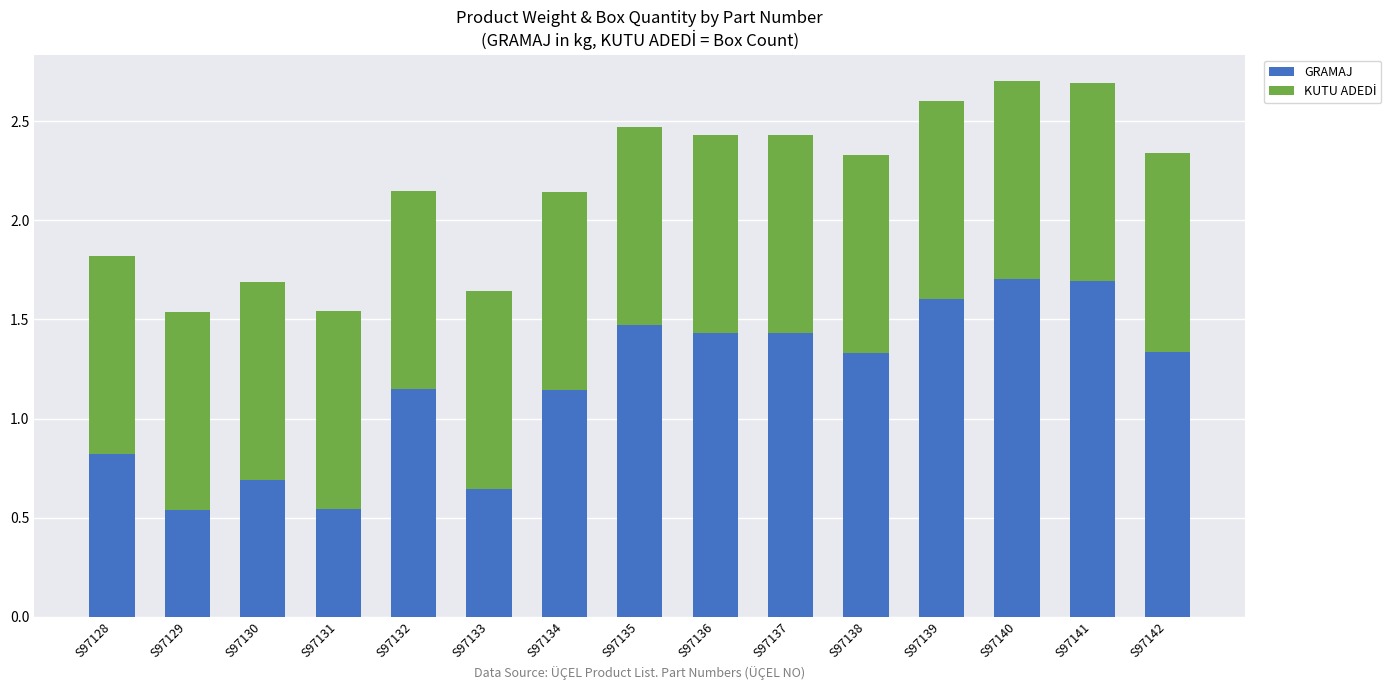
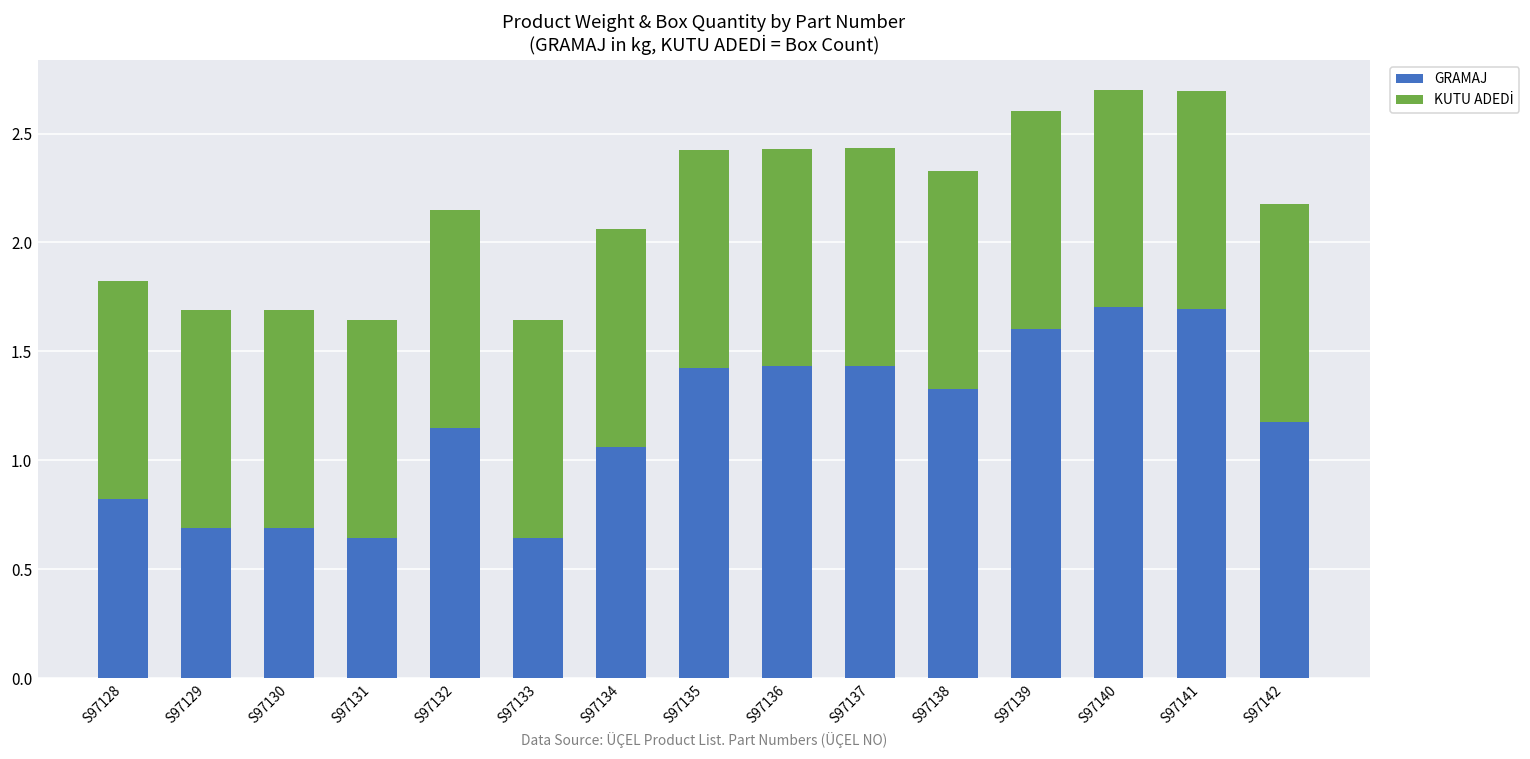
  {
    "GRAMAJ": {
      "S97128": 0.82,
-     "S97129": 0.54,
+     "S97129": 0.69,
      "S97130": 0.69,
-     "S97131": 0.54,
+     "S97131": 0.65,
      "S97132": 1.15,
      "S97133": 0.64,
-     "S97134": 1.15,
-     "S97135": 1.47,
+     "S97134": 1.06,
+     "S97135": 1.42,
      "S97136": 1.43,
      "S97137": 1.43,
      "S97138": 1.33,
      "S97139": 1.60,
      "S97140": 1.70,
      "S97141": 1.70,
-     "S97142": 1.34
+     "S97142": 1.18
    },
    "KUTU ADEDİ": {
      "S97128": 1.00,
      "S97129": 1.00,
      "S97130": 1.00,
      "S97131": 1.00,
      "S97132": 1.00,
      "S97133": 1.00,
      "S97134": 1.00,
      "S97135": 1.00,
      "S97136": 1.00,
      "S97137": 1.00,
      "S97138": 1.00,
      "S97139": 1.00,
      "S97140": 1.00,
      "S97141": 1.00,
      "S97142": 1.00
    }
  }
